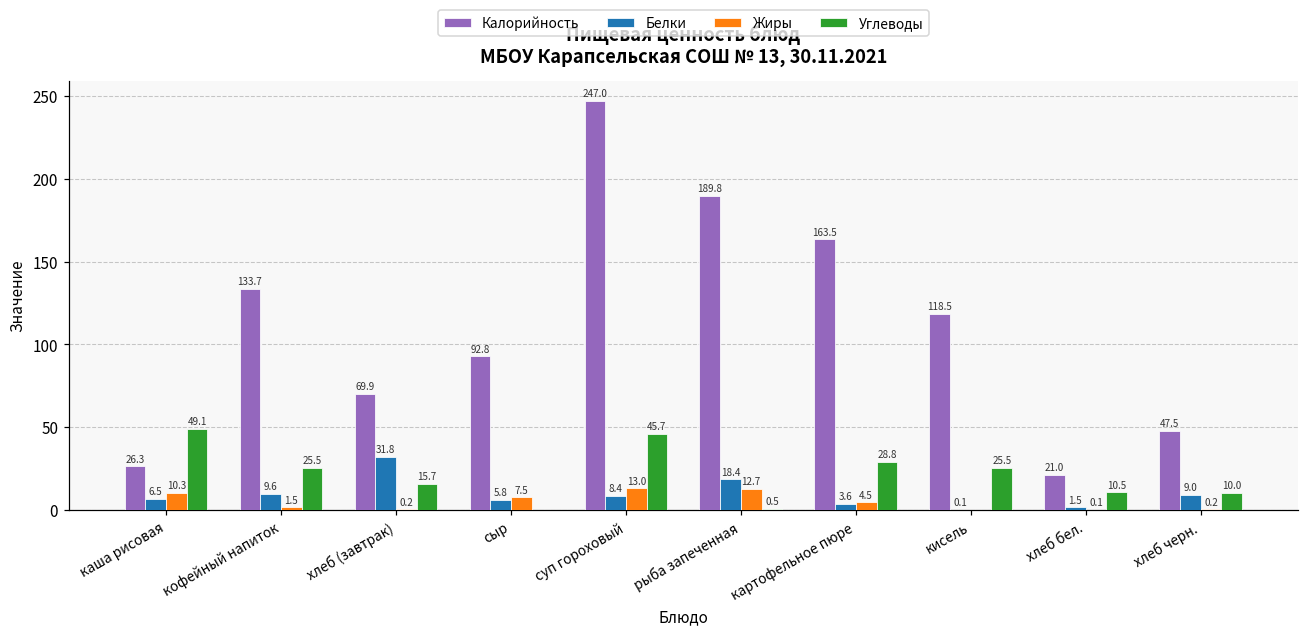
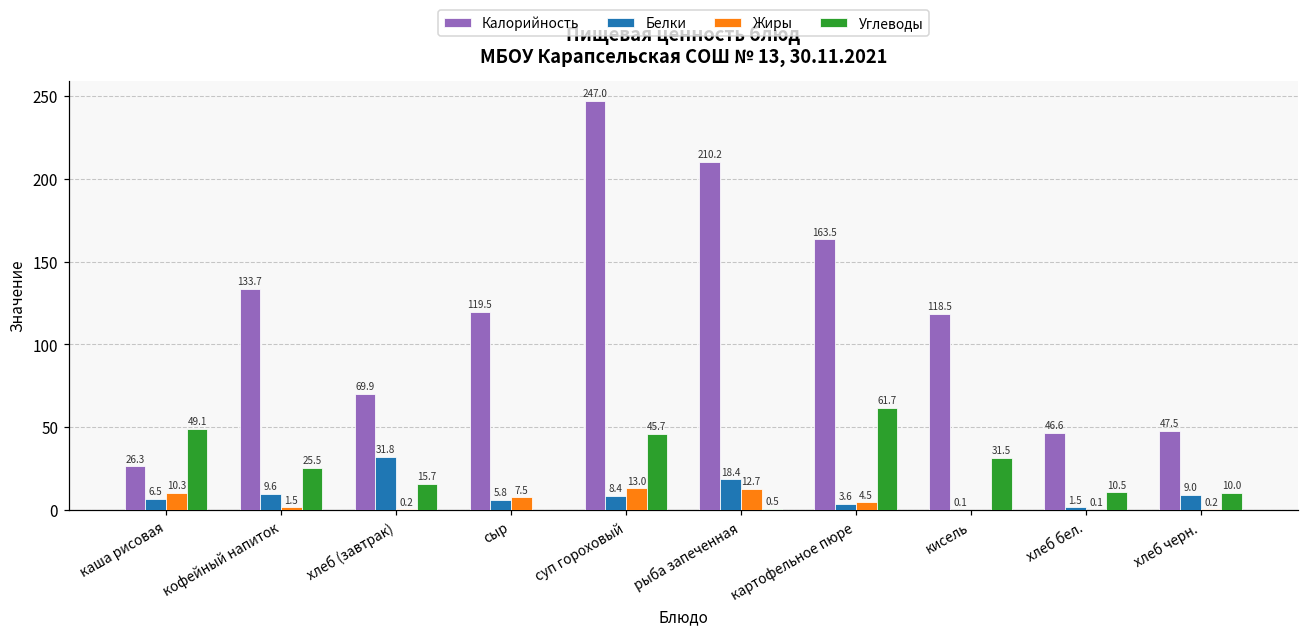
  {
    "Калорийность": {
      "каша рисовая": 26.3,
      "кофейный напиток": 133.7,
      "хлеб (завтрак)": 69.9,
-     "сыр": 92.8,
+     "сыр": 119.5,
      "суп гороховый": 247.0,
-     "рыба запеченная": 189.8,
+     "рыба запеченная": 210.2,
      "картофельное пюре": 163.5,
      "кисель": 118.5,
-     "хлеб бел.": 21.0,
+     "хлеб бел.": 46.6,
      "хлеб черн.": 47.5
    },
    "Белки": {
      "каша рисовая": 6.5,
      "кофейный напиток": 9.6,
      "хлеб (завтрак)": 31.8,
      "сыр": 5.8,
      "суп гороховый": 8.4,
      "рыба запеченная": 18.4,
      "картофельное пюре": 3.6,
      "кисель": 0.1,
      "хлеб бел.": 1.5,
      "хлеб черн.": 9.0
    },
    "Жиры": {
      "каша рисовая": 10.3,
      "кофейный напиток": 1.5,
      "хлеб (завтрак)": 0.2,
      "сыр": 7.5,
      "суп гороховый": 13.0,
      "рыба запеченная": 12.7,
      "картофельное пюре": 4.5,
      "хлеб бел.": 0.1,
      "хлеб черн.": 0.2
    },
    "Углеводы": {
      "каша рисовая": 49.1,
      "кофейный напиток": 25.5,
      "хлеб (завтрак)": 15.7,
      "суп гороховый": 45.7,
      "рыба запеченная": 0.5,
-     "картофельное пюре": 28.8,
-     "кисель": 25.5,
+     "картофельное пюре": 61.7,
+     "кисель": 31.5,
      "хлеб бел.": 10.5,
      "хлеб черн.": 10.0
    }
  }
